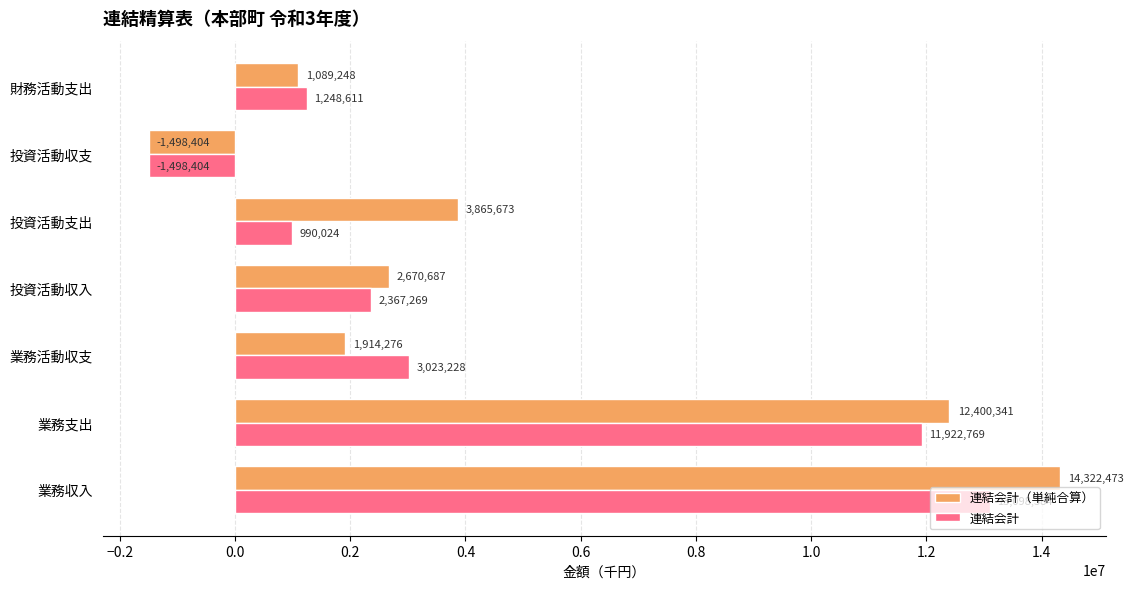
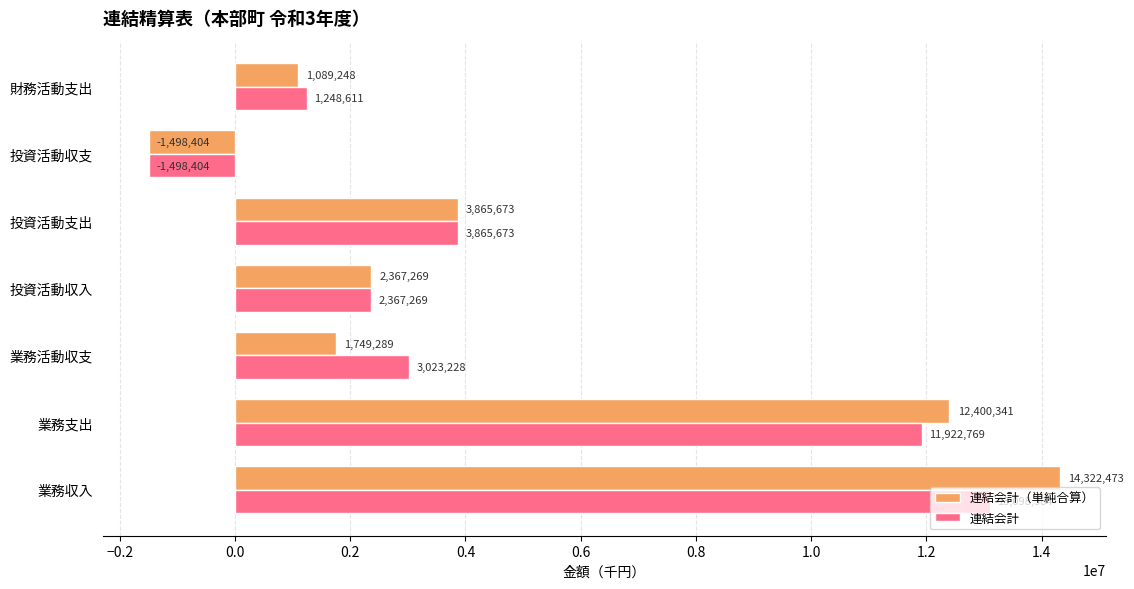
  {
    "連結会計（単純合算）": {
      "財務活動支出": "1,089,248",
      "投資活動収支": "-1,498,404",
      "投資活動支出": "3,865,673",
-     "投資活動収入": "2,670,687",
-     "業務活動収支": "1,914,276",
+     "投資活動収入": "2,367,269",
+     "業務活動収支": "1,749,289",
      "業務支出": "12,400,341",
      "業務収入": "14,322,473"
    },
    "連結会計": {
      "財務活動支出": "1,248,611",
      "投資活動収支": "-1,498,404",
-     "投資活動支出": "990,024",
+     "投資活動支出": "3,865,673",
      "投資活動収入": "2,367,269",
      "業務活動収支": "3,023,228",
      "業務支出": "11,922,769"
    }
  }
